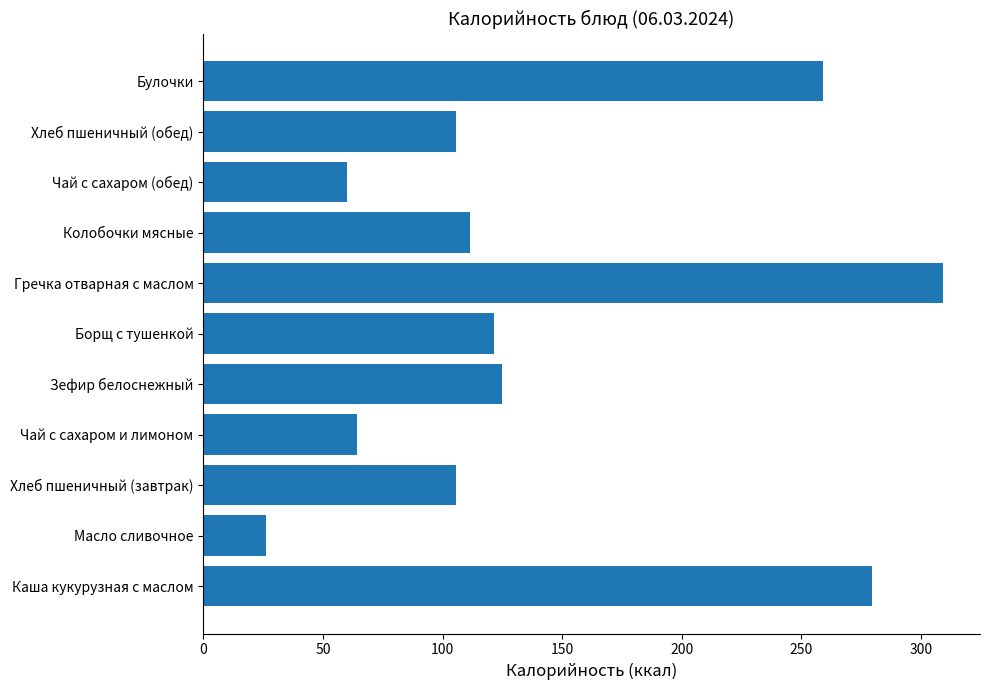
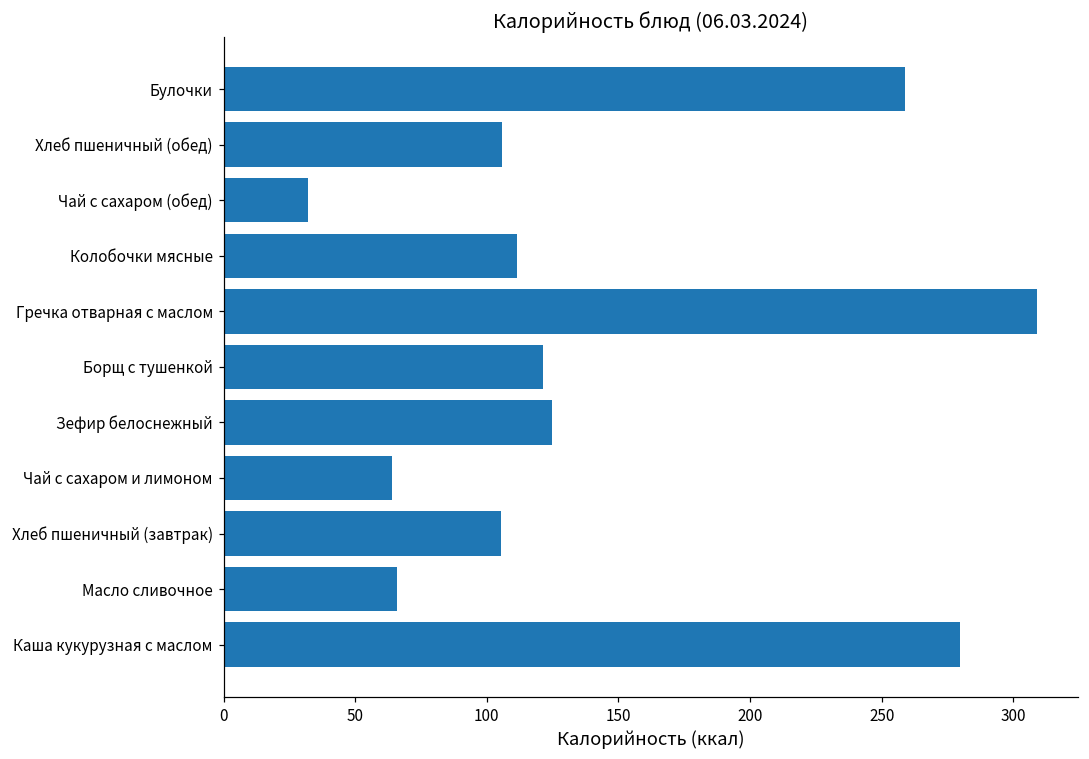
  {
    "Булочки": 259,
    "Хлеб пшеничный (обед)": 106,
-   "Чай с сахаром (обед)": 60,
+   "Чай с сахаром (обед)": 32,
    "Колобочки мясные": 112,
    "Гречка отварная с маслом": 309,
    "Борщ с тушенкой": 121,
    "Зефир белоснежный": 125,
    "Чай с сахаром и лимоном": 64,
    "Хлеб пшеничный (завтрак)": 106,
-   "Масло сливочное": 26,
+   "Масло сливочное": 66,
    "Каша кукурузная с маслом": 280
  }
